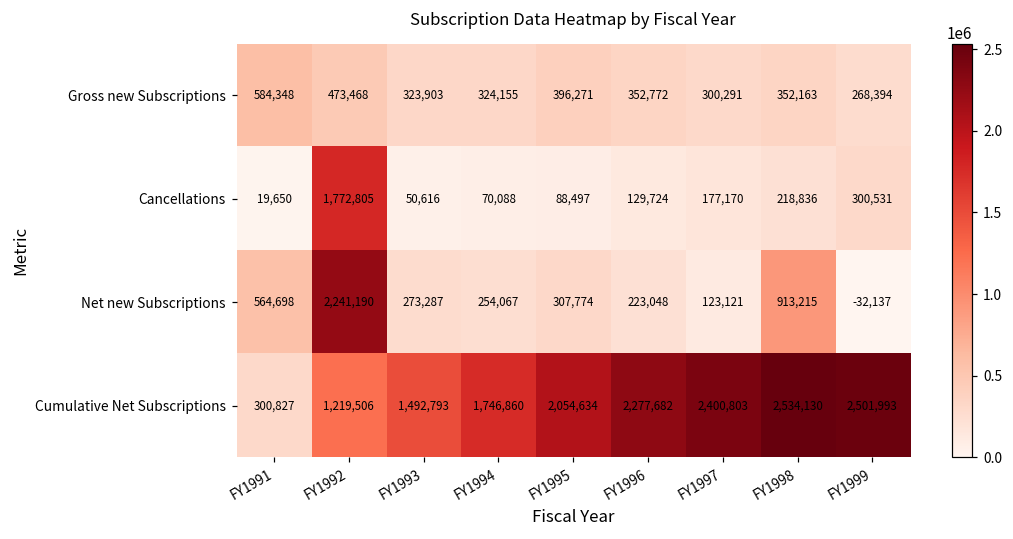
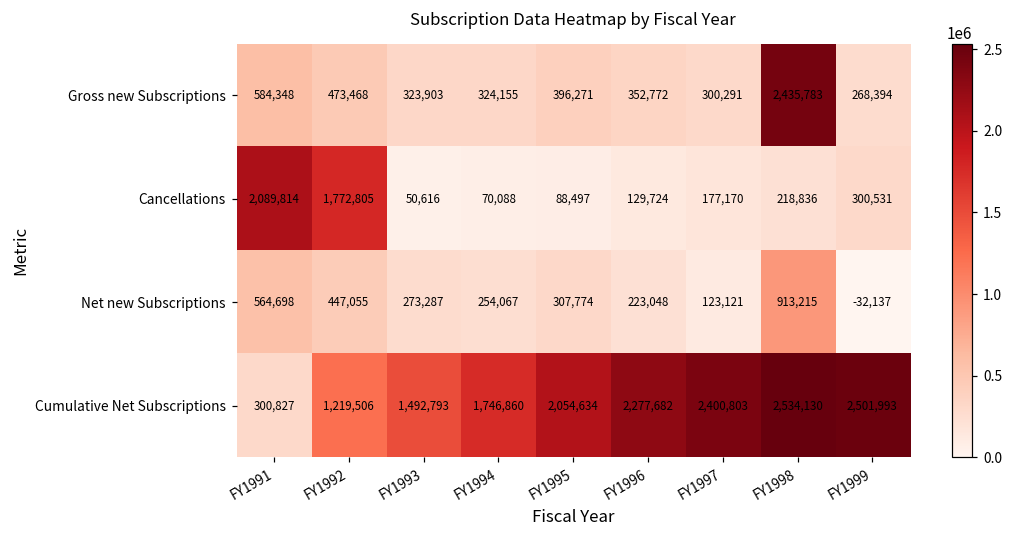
  {
    "Gross new Subscriptions": {
      "FY1991": "584,348",
      "FY1992": "473,468",
      "FY1993": "323,903",
      "FY1994": "324,155",
      "FY1995": "396,271",
      "FY1996": "352,772",
      "FY1997": "300,291",
-     "FY1998": "352,163",
+     "FY1998": "2,435,783",
      "FY1999": "268,394"
    },
    "Cancellations": {
-     "FY1991": "19,650",
+     "FY1991": "2,089,814",
      "FY1992": "1,772,805",
      "FY1993": "50,616",
      "FY1994": "70,088",
      "FY1995": "88,497",
      "FY1996": "129,724",
      "FY1997": "177,170",
      "FY1998": "218,836",
      "FY1999": "300,531"
    },
    "Net new Subscriptions": {
      "FY1991": "564,698",
-     "FY1992": "2,241,190",
+     "FY1992": "447,055",
      "FY1993": "273,287",
      "FY1994": "254,067",
      "FY1995": "307,774",
      "FY1996": "223,048",
      "FY1997": "123,121",
      "FY1998": "913,215",
      "FY1999": "-32,137"
    },
    "Cumulative Net Subscriptions": {
      "FY1991": "300,827",
      "FY1992": "1,219,506",
      "FY1993": "1,492,793",
      "FY1994": "1,746,860",
      "FY1995": "2,054,634",
      "FY1996": "2,277,682",
      "FY1997": "2,400,803",
      "FY1998": "2,534,130",
      "FY1999": "2,501,993"
    }
  }
